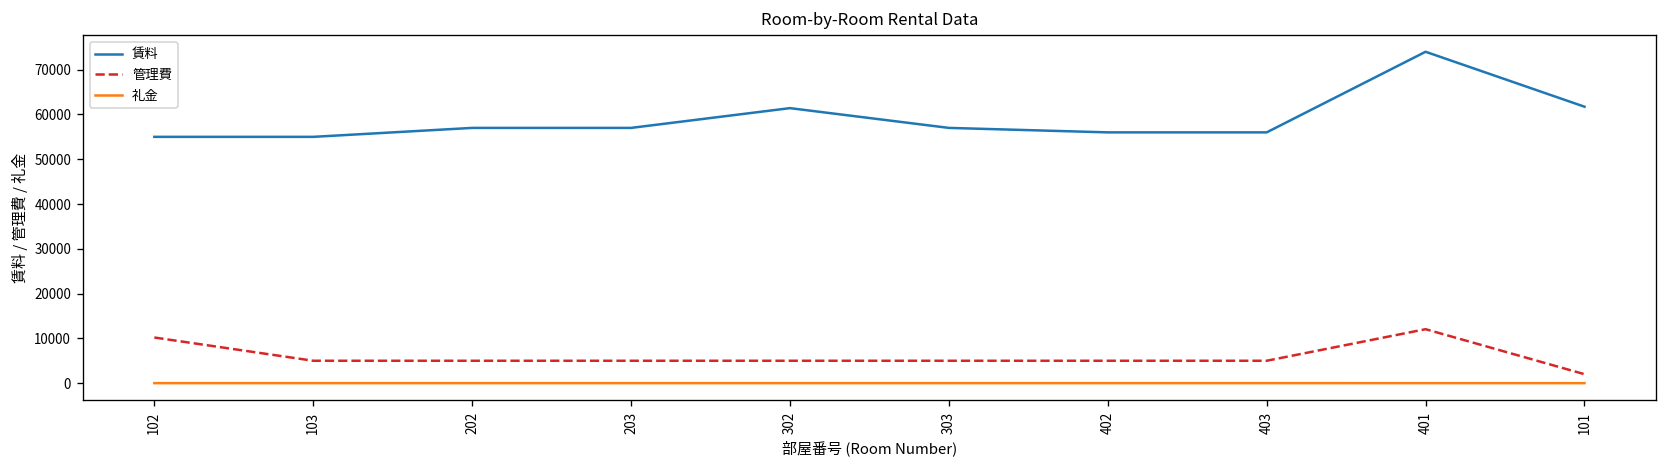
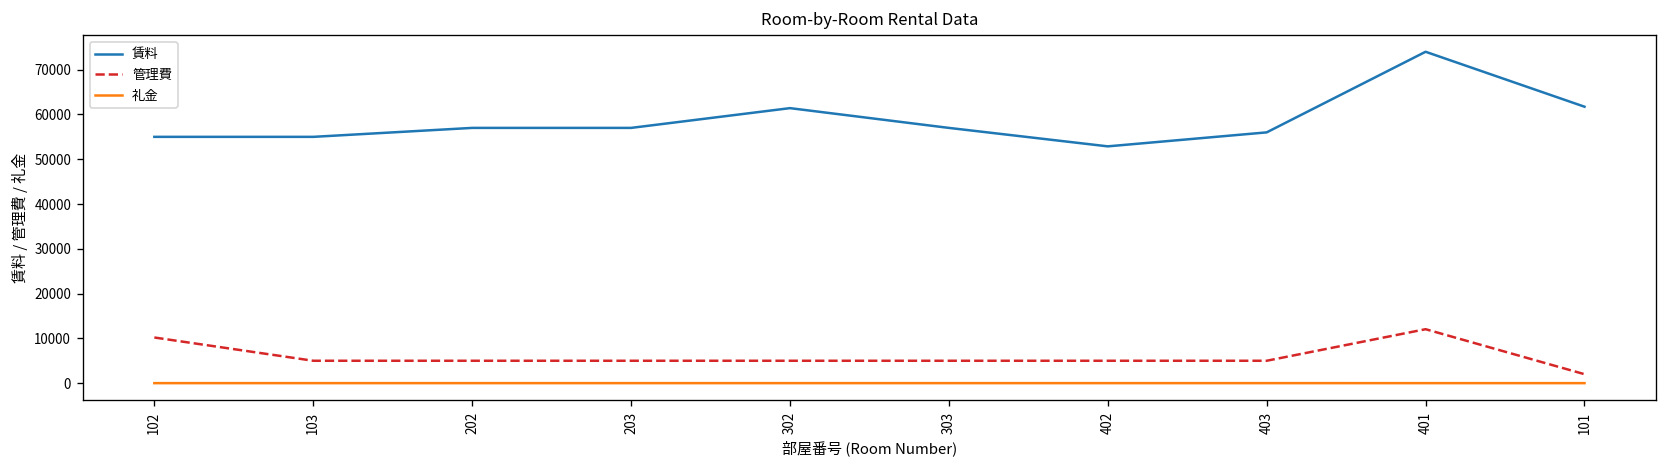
  {
    "賃料": {
      "102": 55000,
      "103": 55000,
      "202": 57000,
      "203": 57000,
      "302": 61000,
      "303": 57000,
-     "402": 56000,
+     "402": 53000,
      "403": 56000,
      "401": 74000,
      "101": 62000
    },
    "管理費": {
      "102": 10000,
      "103": 5000,
      "202": 5000,
      "203": 5000,
      "302": 5000,
      "303": 5000,
      "402": 5000,
      "403": 5000,
      "401": 12000,
      "101": 2000
    },
    "礼金": {
      "102": 0,
      "103": 0,
      "202": 0,
      "203": 0,
      "302": 0,
      "303": 0,
      "402": 0,
      "403": 0,
      "401": 0,
      "101": 0
    }
  }
